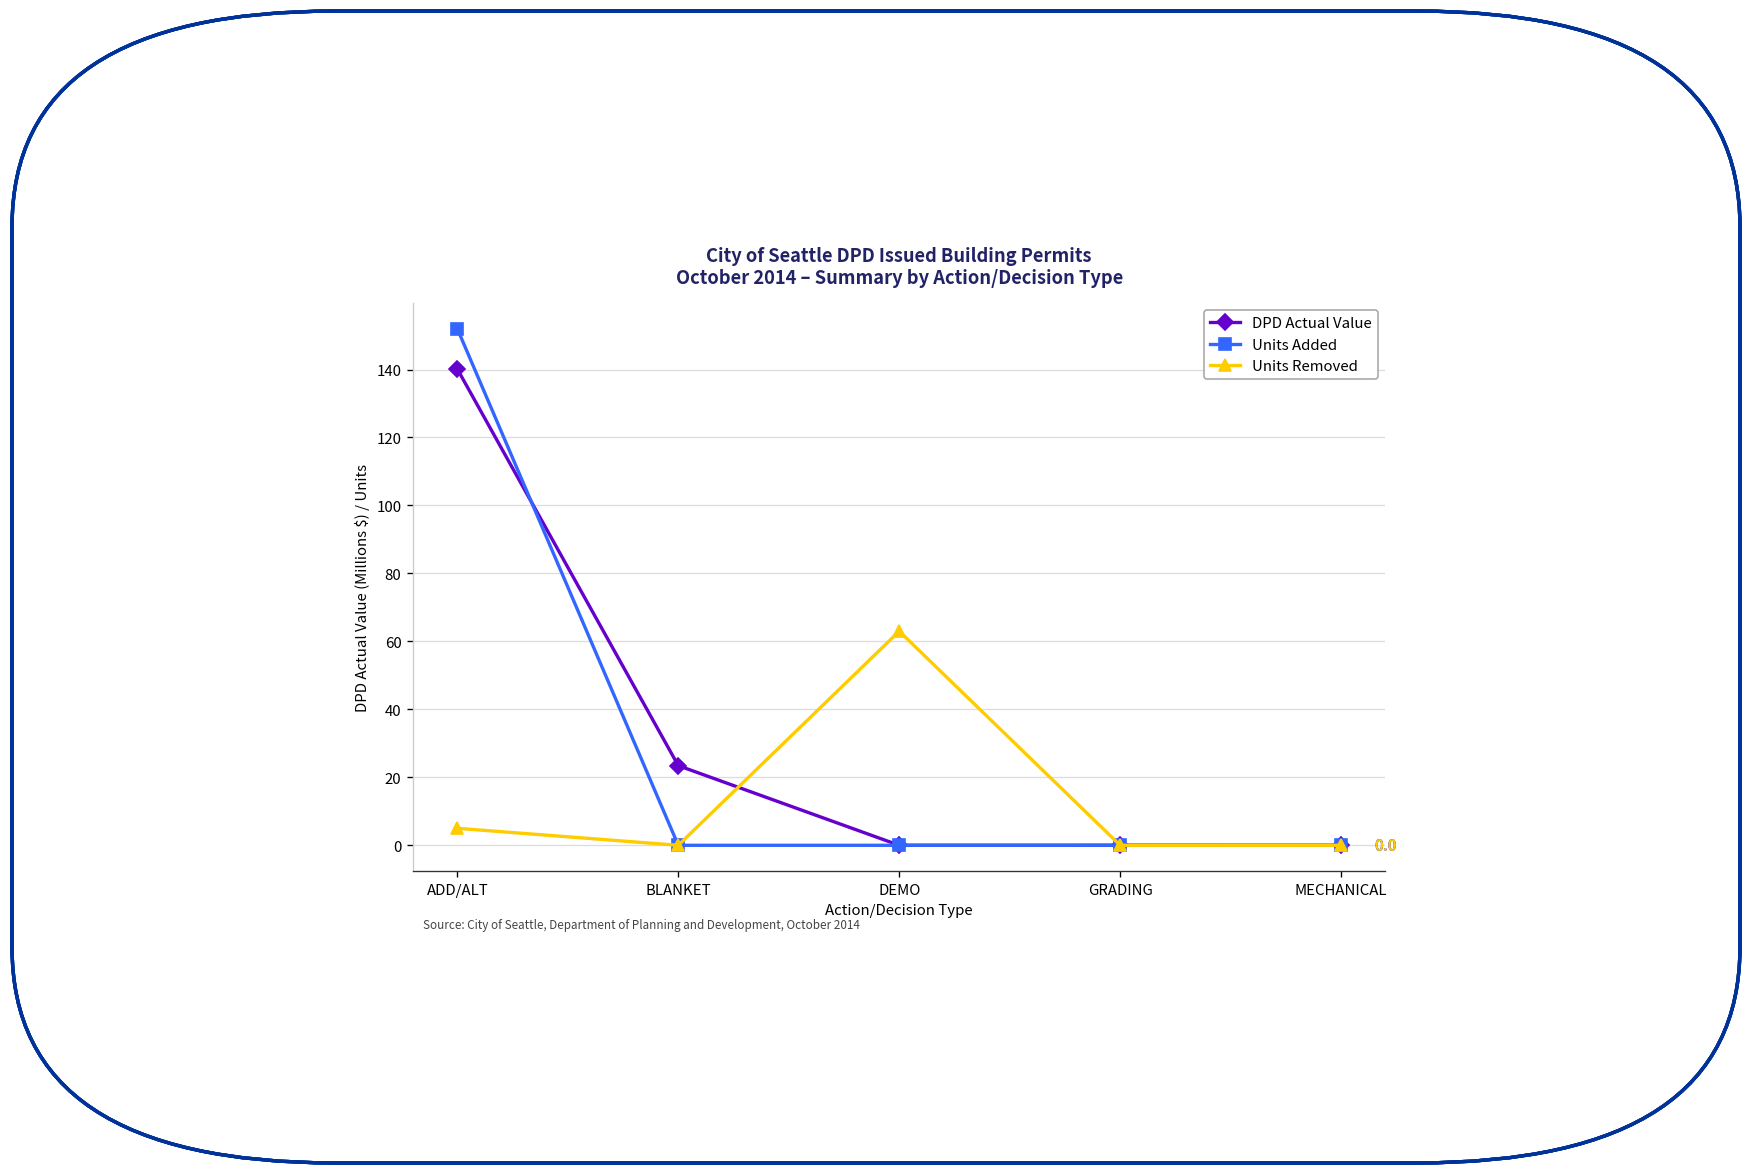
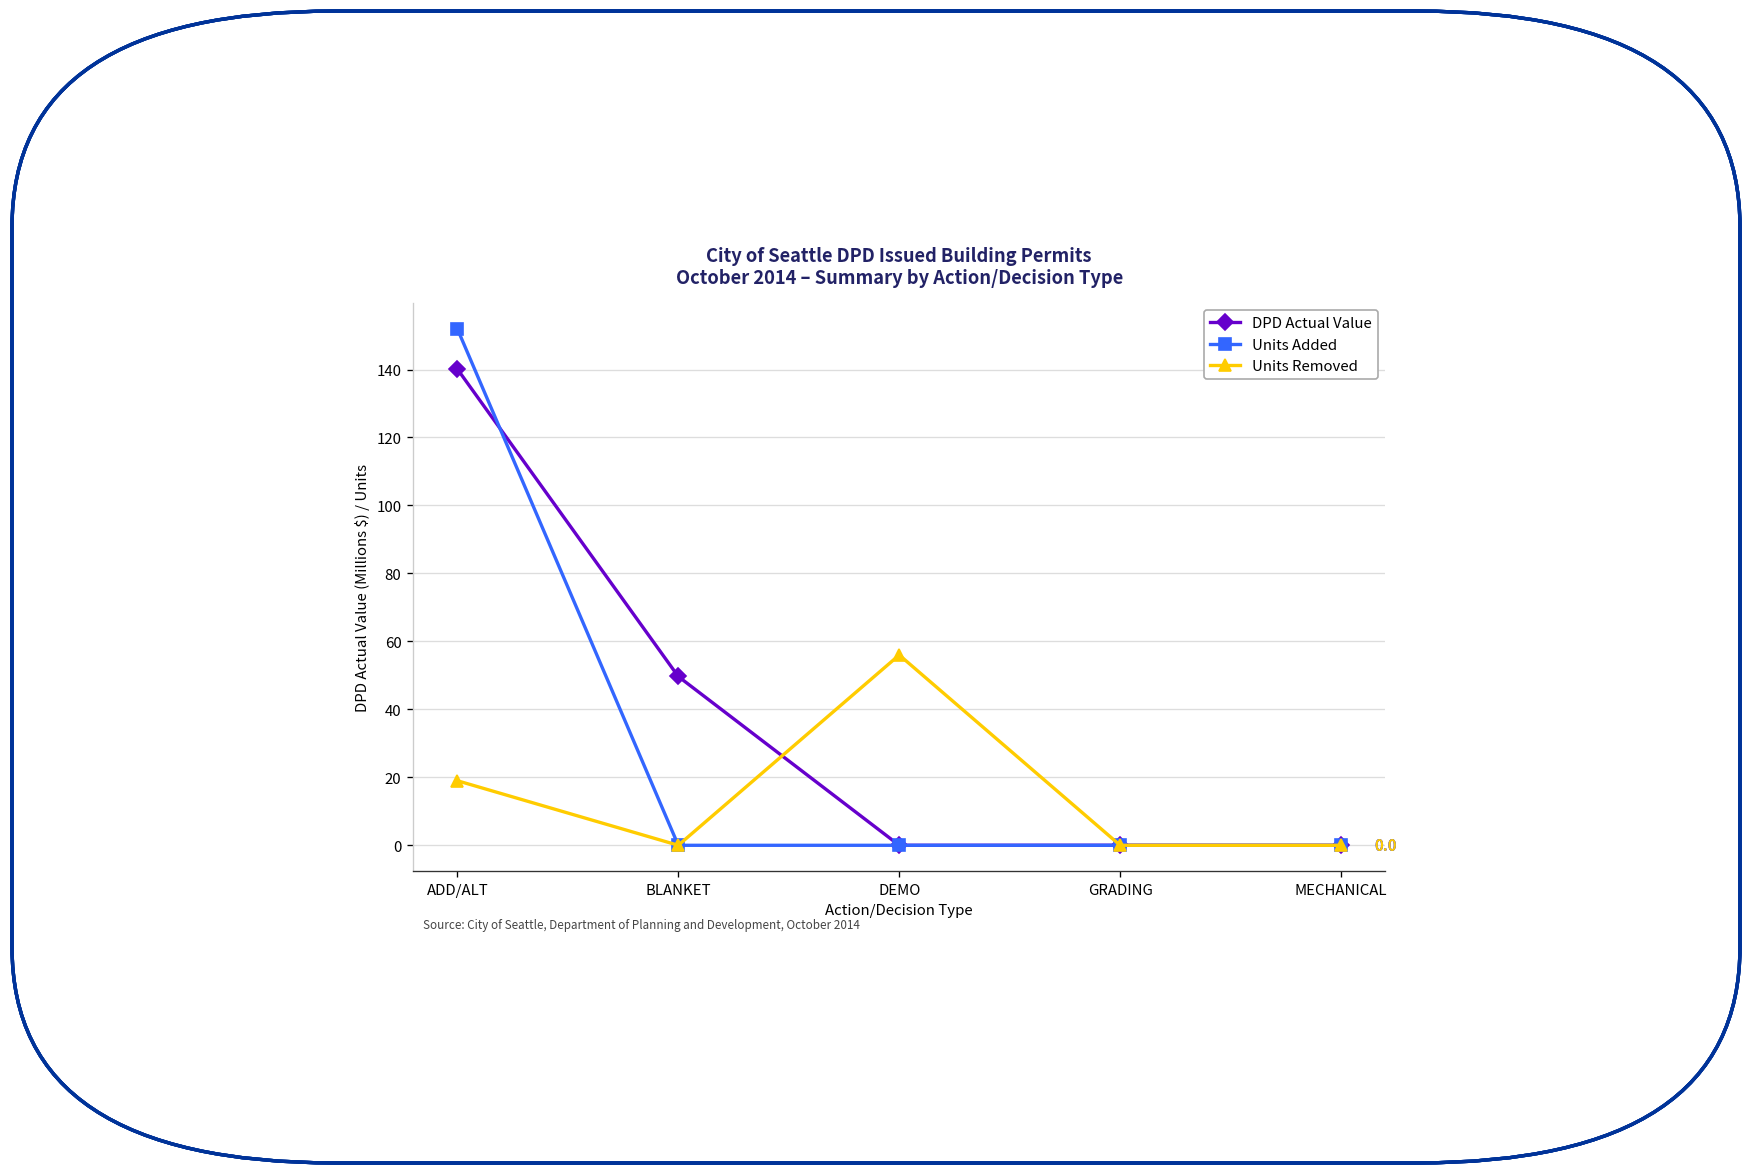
  {
    "DPD Actual Value": {
      "ADD/ALT": 140,
-     "BLANKET": 23
+     "BLANKET": 50
    },
    "Units Added": {
      "ADD/ALT": 152
    },
    "Units Removed": {
-     "ADD/ALT": 5,
-     "DEMO": 63
+     "ADD/ALT": 19,
+     "DEMO": 56
    }
  }
